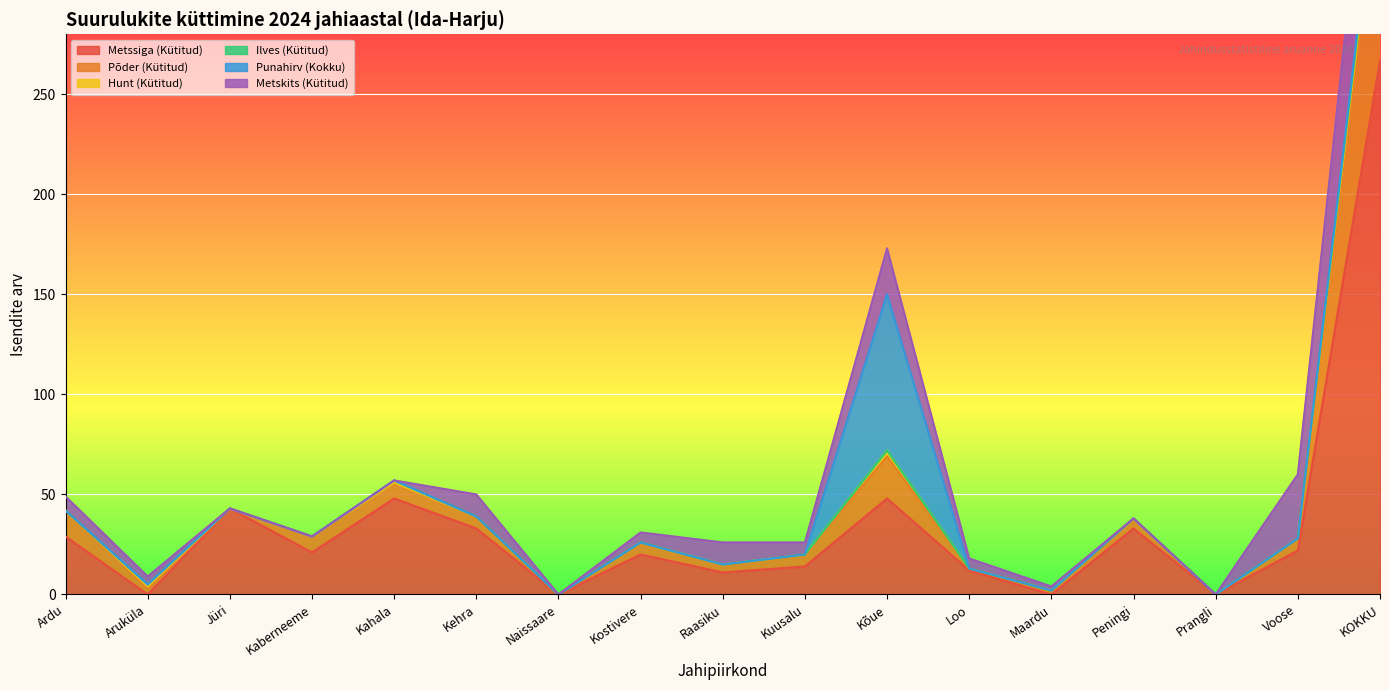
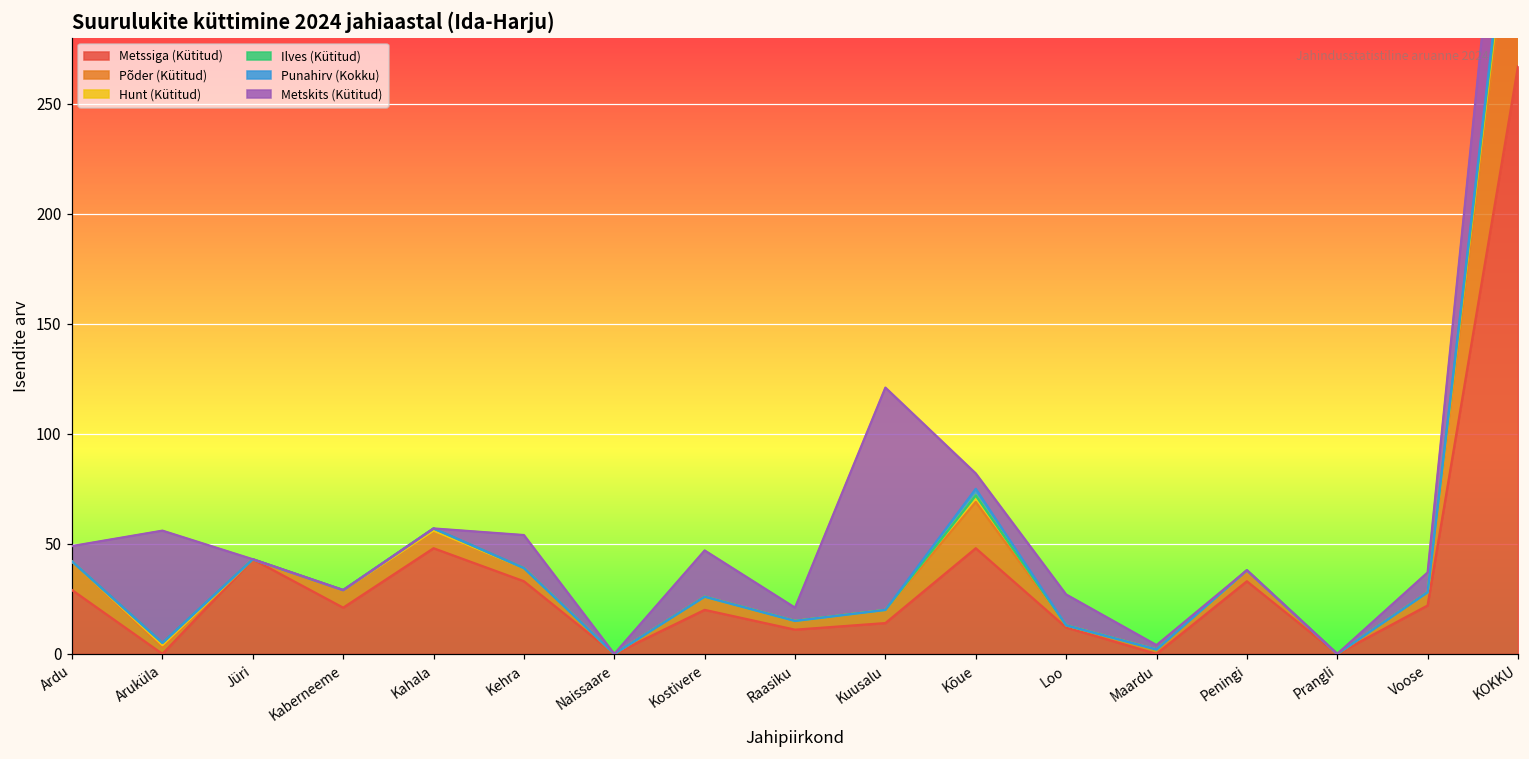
  {
    "Punahirv (Kokku)": {
-     "Kõue": 78
+     "Kõue": 3
    },
    "Metskits (Kütitud)": {
      "Ardu": 7,
-     "Aruküla": 4,
-     "Kehra": 11,
-     "Kostivere": 5,
-     "Raasiku": 11,
-     "Kuusalu": 6,
-     "Kõue": 23,
-     "Loo": 5,
+     "Aruküla": 51,
+     "Kehra": 15,
+     "Kostivere": 21,
+     "Raasiku": 6,
+     "Kuusalu": 101,
+     "Kõue": 7,
+     "Loo": 14,
      "Maardu": 2,
-     "Voose": 32
+     "Voose": 9
    }
  }
